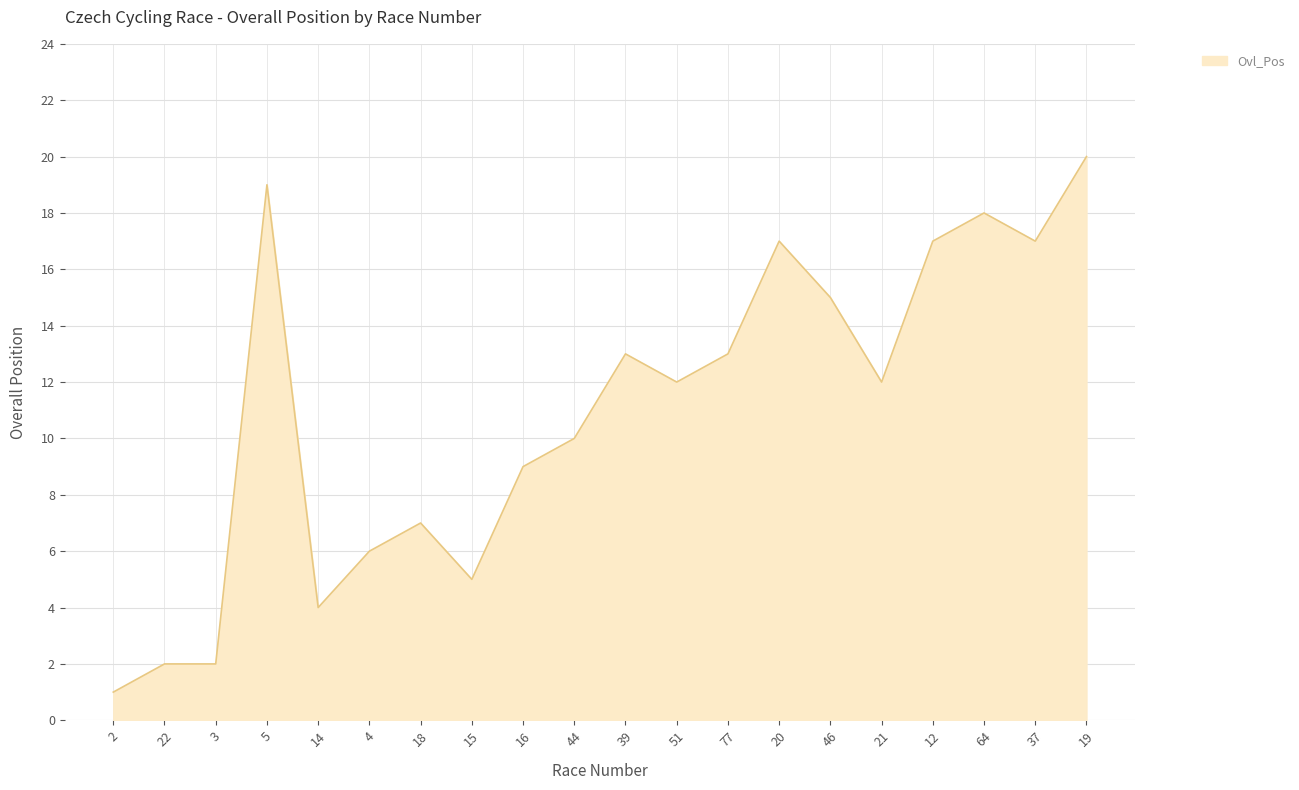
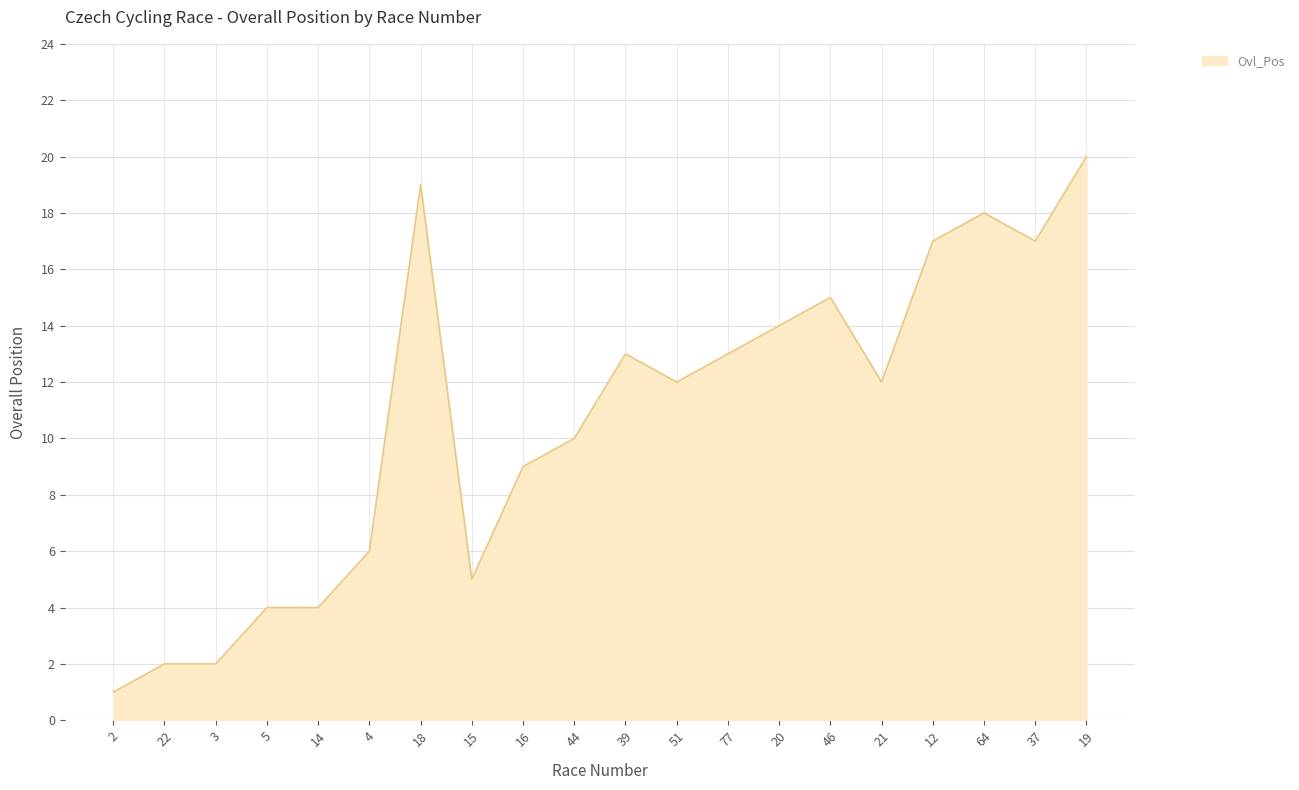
  {
    "2": 1,
    "22": 2,
    "3": 2,
-   "5": 19,
+   "5": 4,
    "14": 4,
    "4": 6,
-   "18": 7,
+   "18": 19,
    "15": 5,
    "16": 9,
    "44": 10,
    "39": 13,
    "51": 12,
    "77": 13,
-   "20": 17,
+   "20": 14,
    "46": 15,
    "21": 12,
    "12": 17,
    "64": 18,
    "37": 17,
    "19": 20
  }
